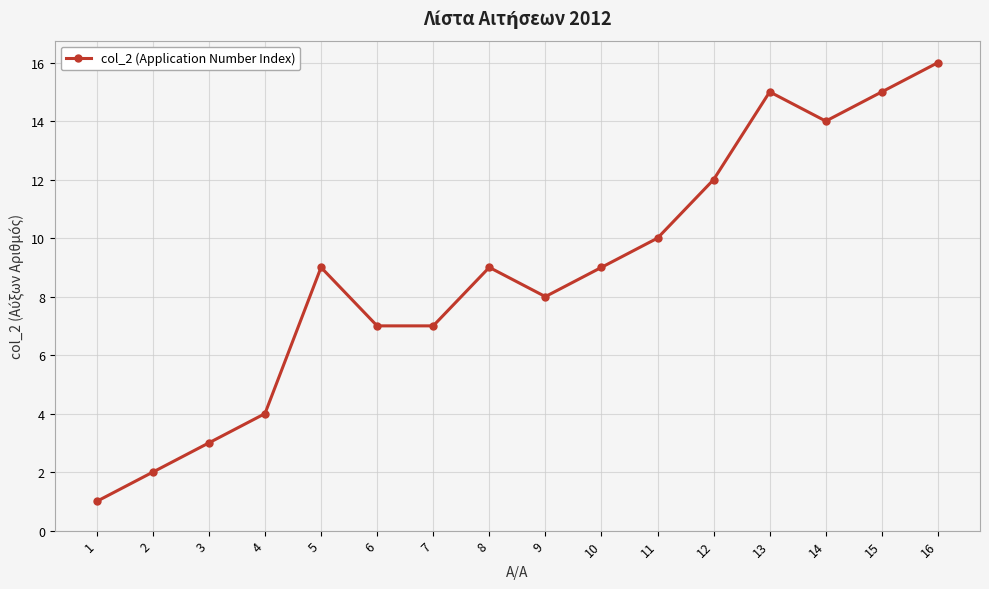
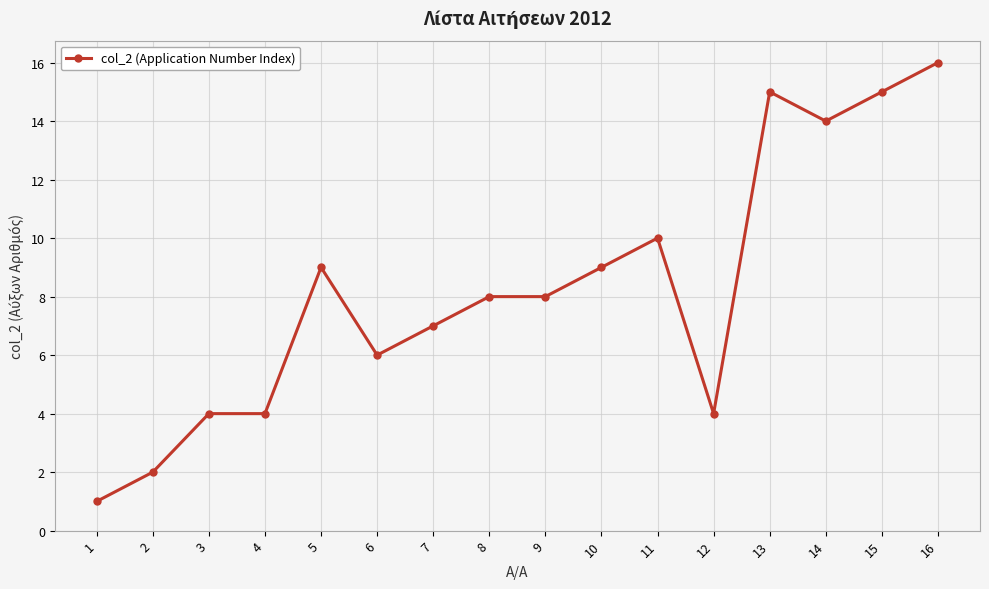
  {
    "1": 1,
    "2": 2,
-   "3": 3,
+   "3": 4,
    "4": 4,
    "5": 9,
-   "6": 7,
+   "6": 6,
    "7": 7,
-   "8": 9,
+   "8": 8,
    "9": 8,
    "10": 9,
    "11": 10,
-   "12": 12,
+   "12": 4,
    "13": 15,
    "14": 14,
    "15": 15,
    "16": 16
  }
